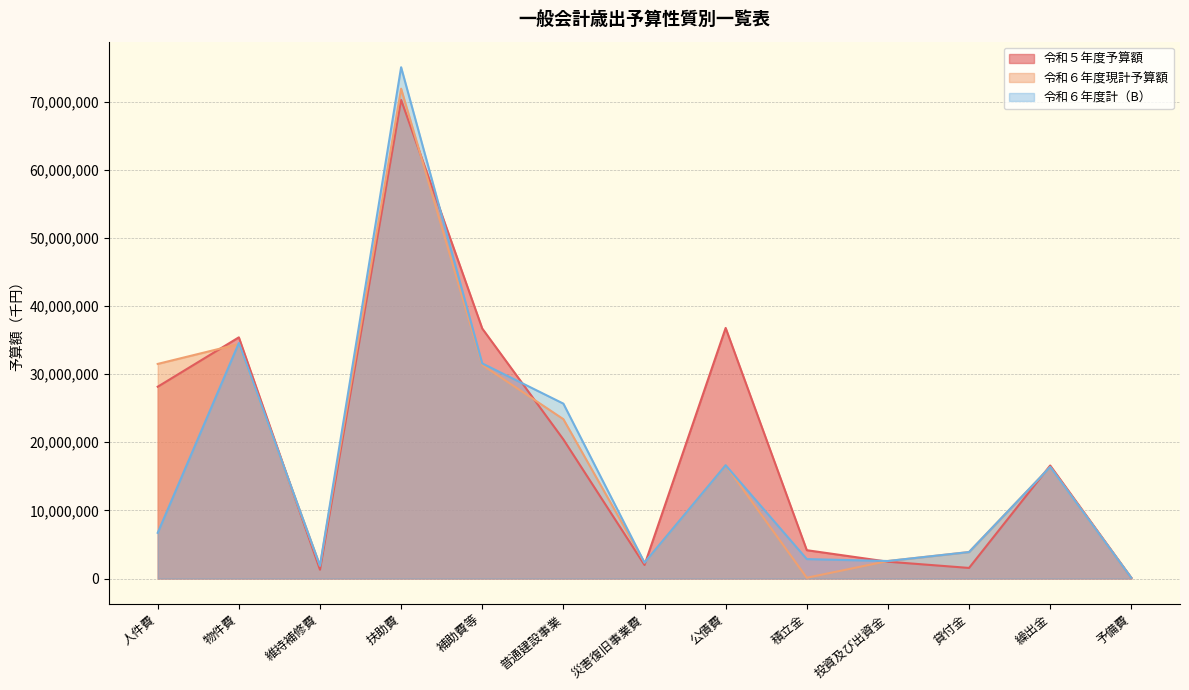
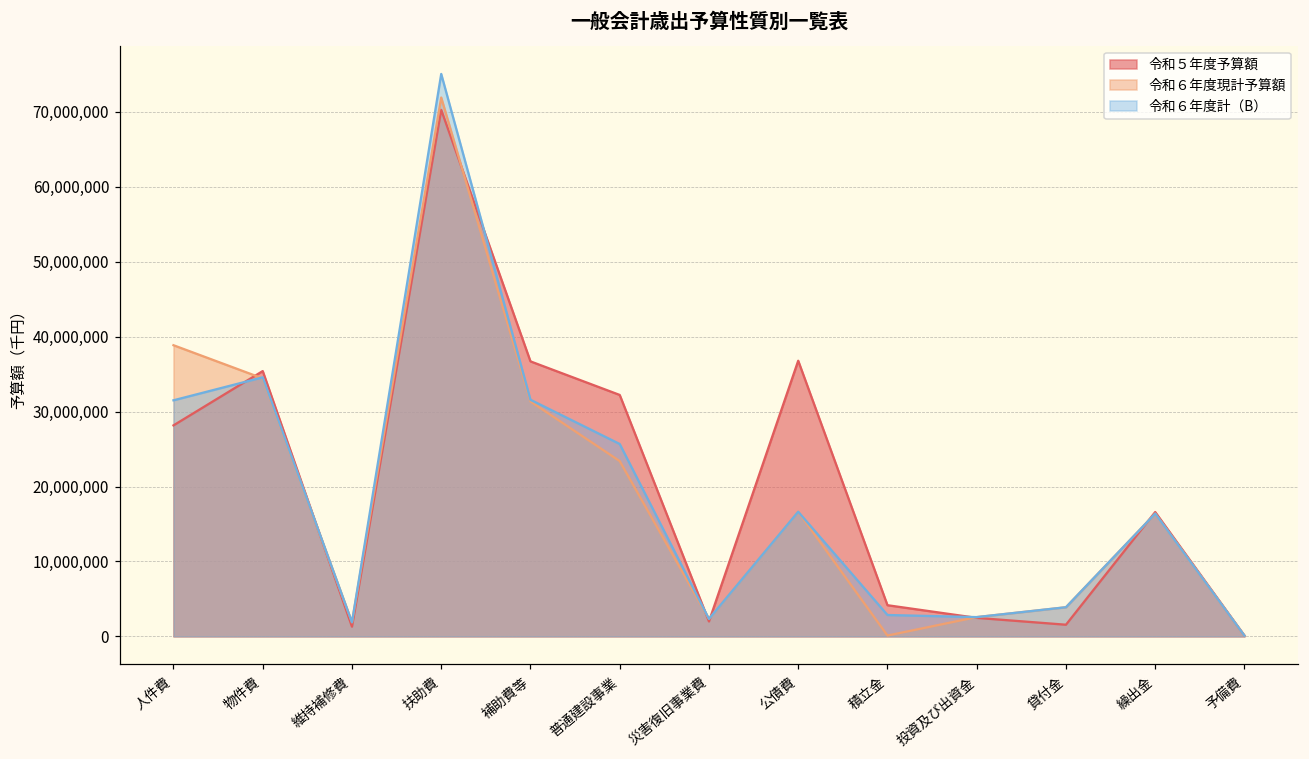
  {
    "令和５年度予算額": {
      "人件費": "28,000,000",
      "物件費": "35,000,000",
      "維持補修費": "1,000,000",
      "扶助費": "70,000,000",
      "補助費等": "37,000,000",
-     "普通建設事業": "20,000,000",
+     "普通建設事業": "32,000,000",
      "公債費": "37,000,000",
      "積立金": "4,000,000",
      "貸付金": "2,000,000"
    },
    "令和６年度現計予算額": {
-     "人件費": "32,000,000",
+     "人件費": "39,000,000",
      "扶助費": "72,000,000",
      "普通建設事業": "23,000,000",
      "積立金": "0"
    },
    "令和６年度計（B）": {
-     "人件費": "7,000,000",
+     "人件費": "32,000,000",
      "扶助費": "75,000,000",
      "普通建設事業": "26,000,000",
      "積立金": "3,000,000"
    }
  }
